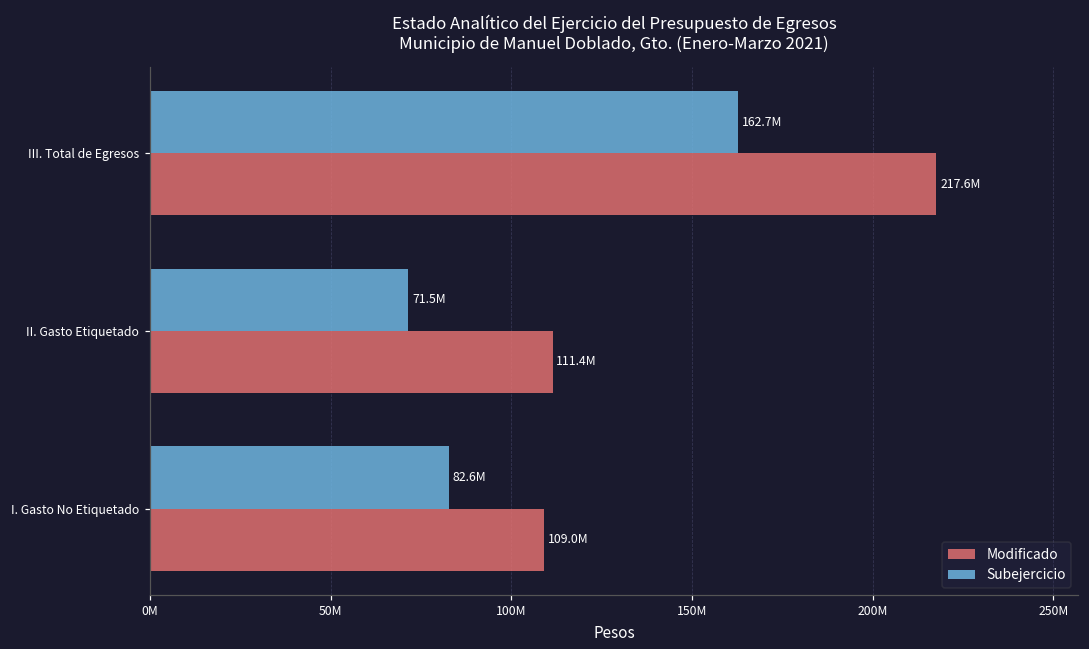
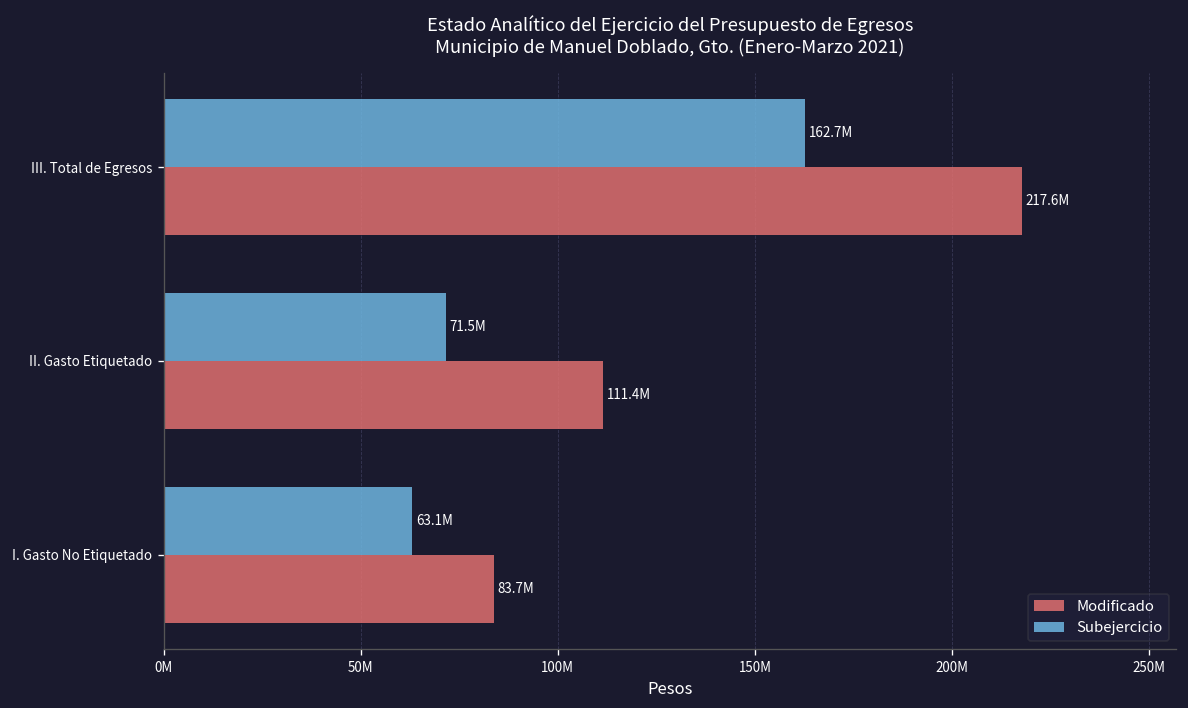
  {
    "Modificado": {
      "III. Total de Egresos": "217.6M",
      "II. Gasto Etiquetado": "111.4M",
-     "I. Gasto No Etiquetado": "109.0M"
+     "I. Gasto No Etiquetado": "83.7M"
    },
    "Subejercicio": {
      "III. Total de Egresos": "162.7M",
      "II. Gasto Etiquetado": "71.5M",
-     "I. Gasto No Etiquetado": "82.6M"
+     "I. Gasto No Etiquetado": "63.1M"
    }
  }
